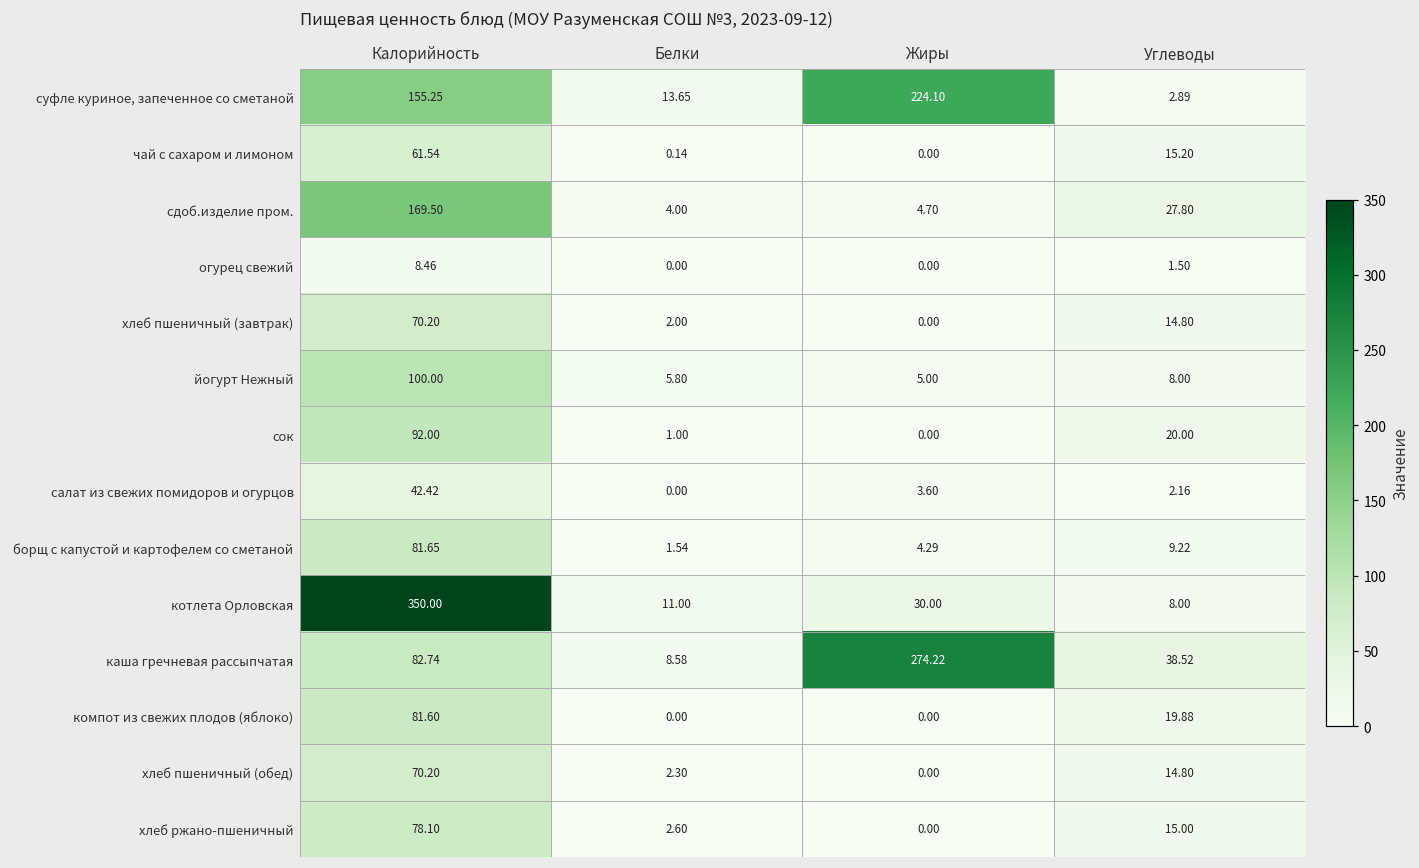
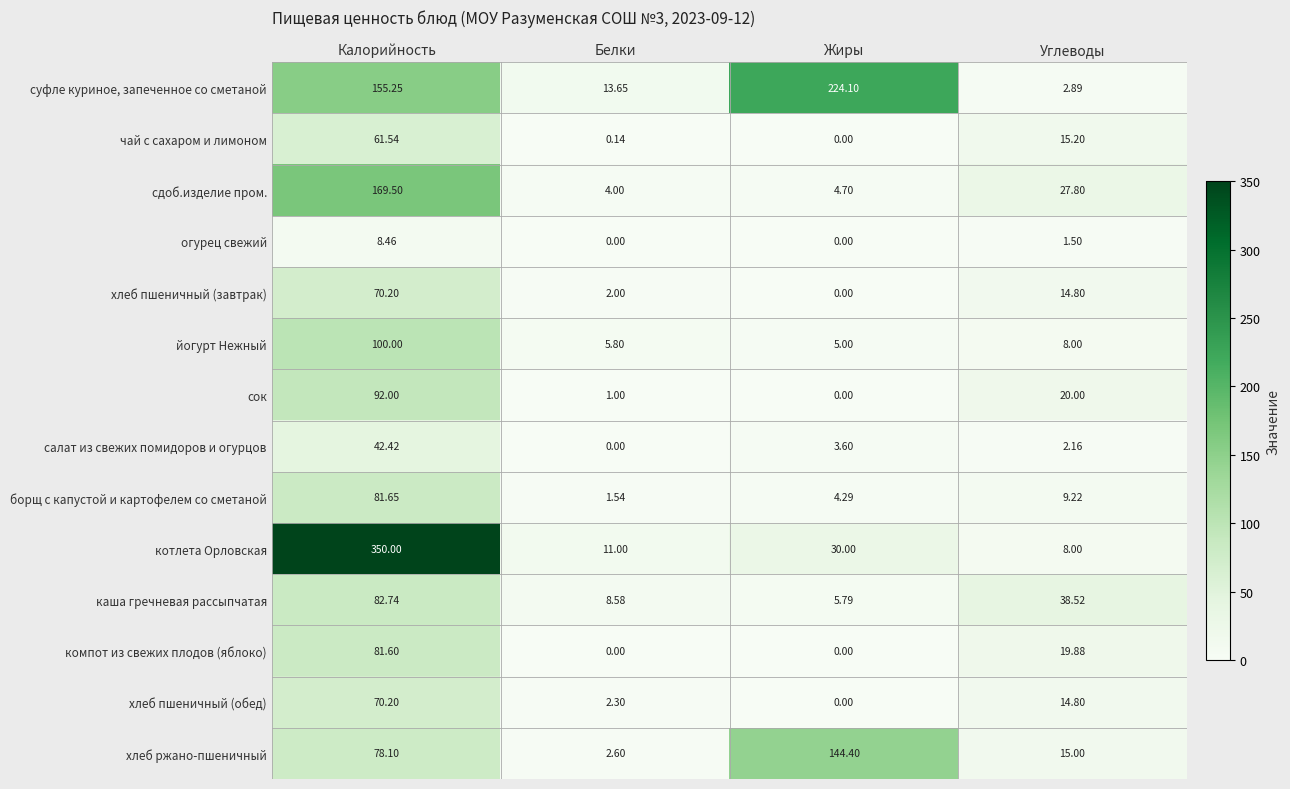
  {
    "суфле куриное, запеченное со сметаной": {
      "Калорийность": 155.25,
      "Белки": 13.65,
      "Жиры": 224.10,
      "Углеводы": 2.89
    },
    "чай с сахаром и лимоном": {
      "Калорийность": 61.54,
      "Белки": 0.14,
      "Жиры": 0.00,
      "Углеводы": 15.20
    },
    "сдоб.изделие пром.": {
      "Калорийность": 169.50,
      "Белки": 4.00,
      "Жиры": 4.70,
      "Углеводы": 27.80
    },
    "огурец свежий": {
      "Калорийность": 8.46,
      "Белки": 0.00,
      "Жиры": 0.00,
      "Углеводы": 1.50
    },
    "хлеб пшеничный (завтрак)": {
      "Калорийность": 70.20,
      "Белки": 2.00,
      "Жиры": 0.00,
      "Углеводы": 14.80
    },
    "йогурт Нежный": {
      "Калорийность": 100.00,
      "Белки": 5.80,
      "Жиры": 5.00,
      "Углеводы": 8.00
    },
    "сок": {
      "Калорийность": 92.00,
      "Белки": 1.00,
      "Жиры": 0.00,
      "Углеводы": 20.00
    },
    "салат из свежих помидоров и огурцов": {
      "Калорийность": 42.42,
      "Белки": 0.00,
      "Жиры": 3.60,
      "Углеводы": 2.16
    },
    "борщ с капустой и картофелем со сметаной": {
      "Калорийность": 81.65,
      "Белки": 1.54,
      "Жиры": 4.29,
      "Углеводы": 9.22
    },
    "котлета Орловская": {
      "Калорийность": 350.00,
      "Белки": 11.00,
      "Жиры": 30.00,
      "Углеводы": 8.00
    },
    "каша гречневая рассыпчатая": {
      "Калорийность": 82.74,
      "Белки": 8.58,
-     "Жиры": 274.22,
+     "Жиры": 5.79,
      "Углеводы": 38.52
    },
    "компот из свежих плодов (яблоко)": {
      "Калорийность": 81.60,
      "Белки": 0.00,
      "Жиры": 0.00,
      "Углеводы": 19.88
    },
    "хлеб пшеничный (обед)": {
      "Калорийность": 70.20,
      "Белки": 2.30,
      "Жиры": 0.00,
      "Углеводы": 14.80
    },
    "хлеб ржано-пшеничный": {
      "Калорийность": 78.10,
      "Белки": 2.60,
-     "Жиры": 0.00,
+     "Жиры": 144.40,
      "Углеводы": 15.00
    }
  }
